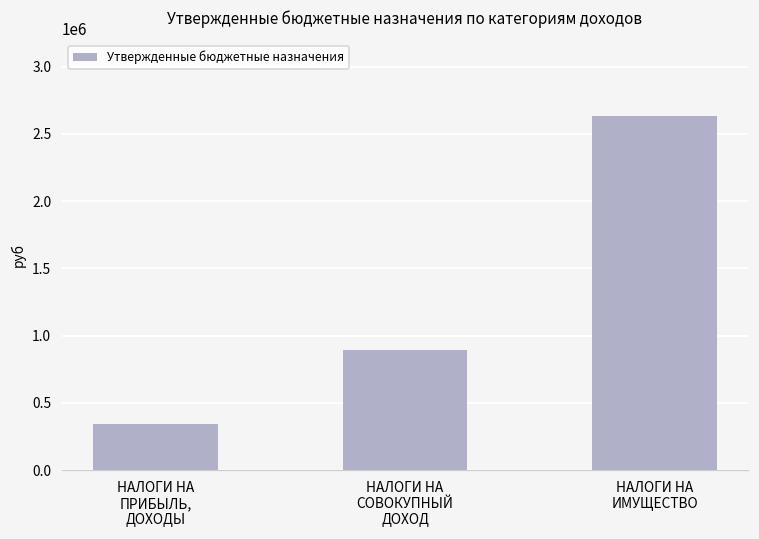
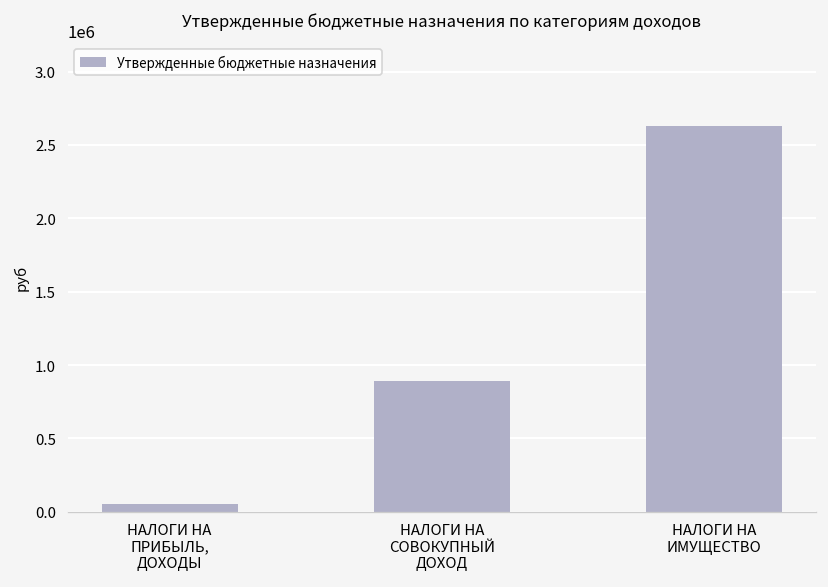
  {
-   "НАЛОГИ НА ПРИБЫЛЬ, ДОХОДЫ": 340000,
+   "НАЛОГИ НА ПРИБЫЛЬ, ДОХОДЫ": 60000,
    "НАЛОГИ НА СОВОКУПНЫЙ ДОХОД": 890000,
    "НАЛОГИ НА ИМУЩЕСТВО": 2630000
  }
